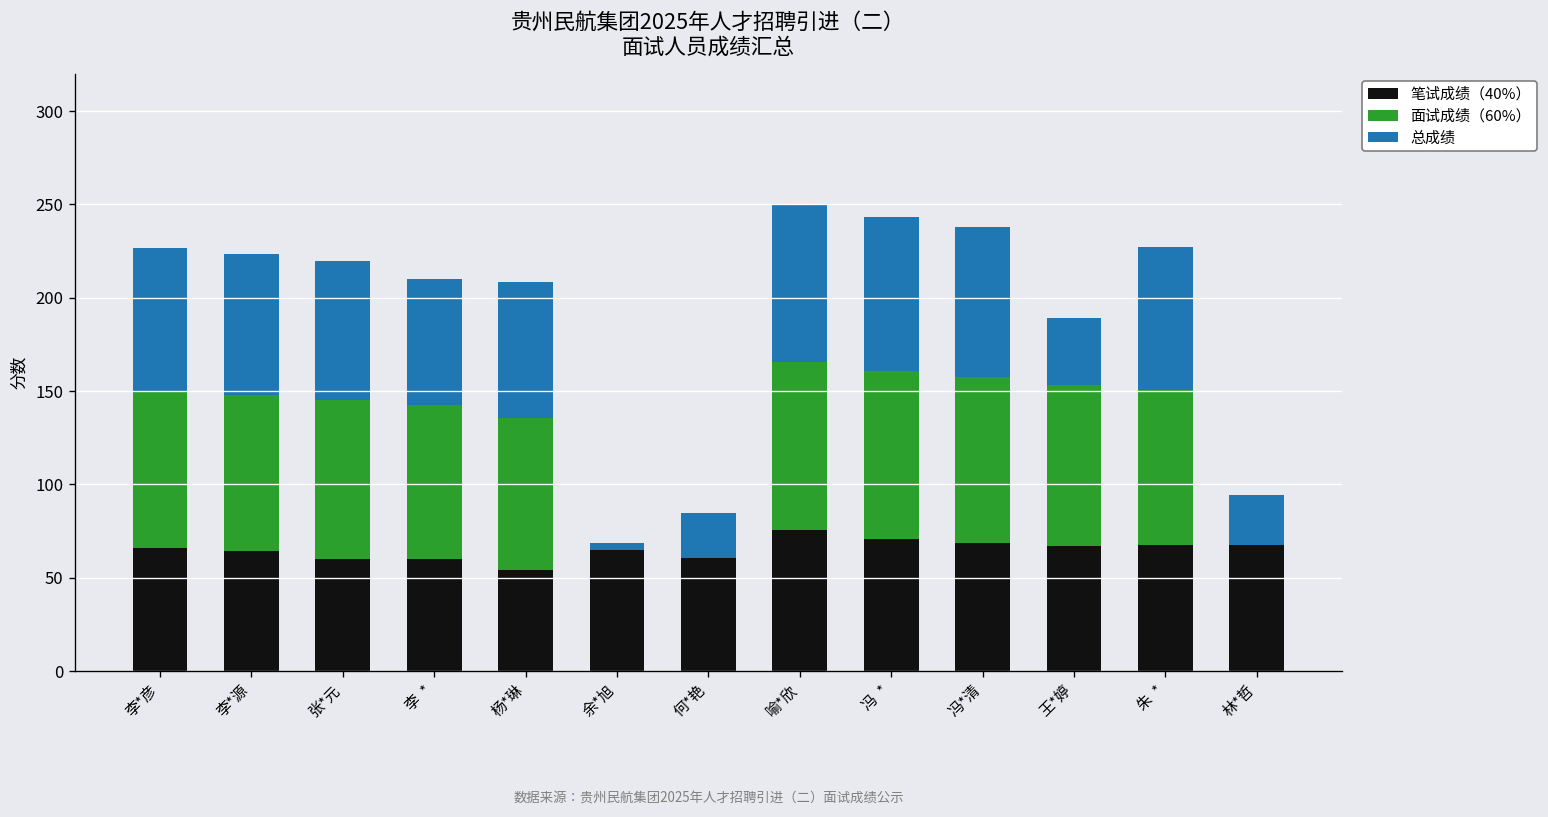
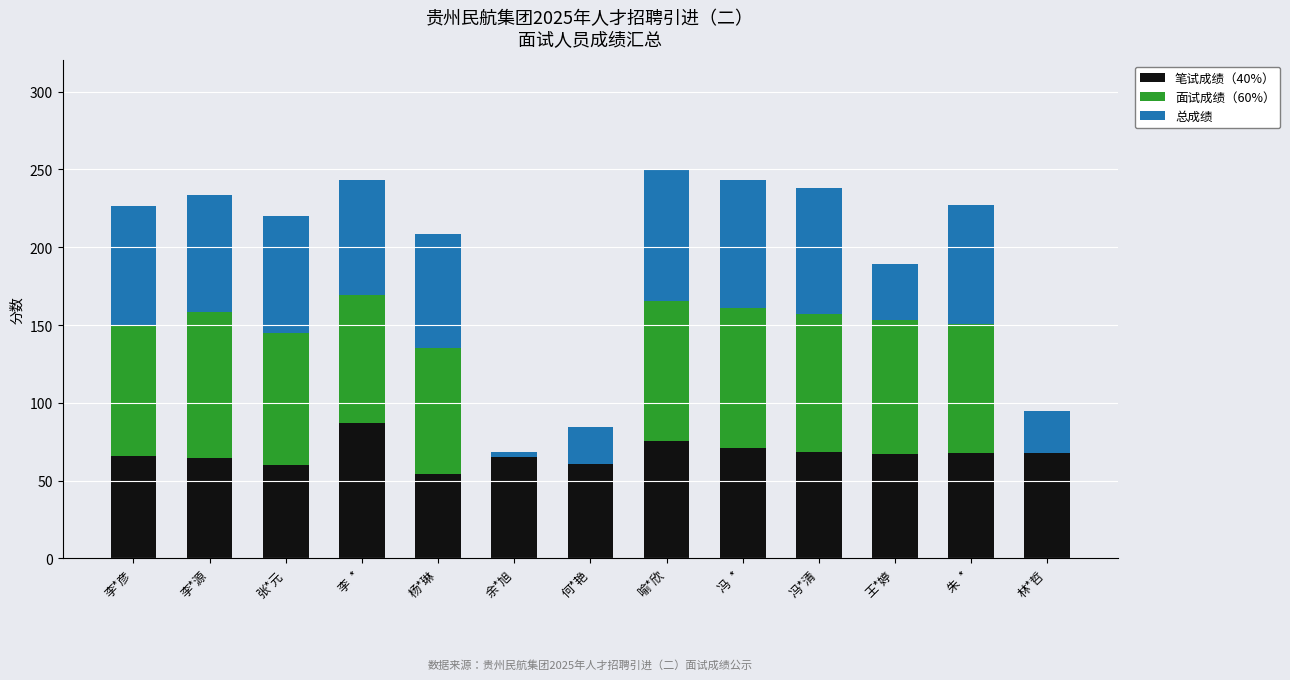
  {
    "笔试成绩（40%）": {
      "李*彦": 66,
      "李*源": 64,
      "张*元": 60,
-     "李 *": 60,
+     "李 *": 87,
      "杨*琳": 54,
      "余*旭": 65,
      "何*艳": 61,
      "喻*欣": 76,
      "冯 *": 71,
      "冯*清": 69,
      "王*婷": 67,
      "朱 *": 68,
      "林*哲": 68
    },
    "面试成绩（60%）": {
      "李*彦": 84,
-     "李*源": 83,
+     "李*源": 94,
      "张*元": 85,
      "李 *": 82,
      "杨*琳": 81,
      "余*旭": 0,
      "何*艳": 0,
      "喻*欣": 90,
      "冯 *": 90,
      "冯*清": 89,
      "王*婷": 86,
      "朱 *": 83,
      "林*哲": 0
    },
    "总成绩": {
      "李*彦": 77,
      "李*源": 76,
      "张*元": 75,
-     "李 *": 67,
+     "李 *": 74,
      "杨*琳": 73,
      "余*旭": 4,
      "何*艳": 24,
      "喻*欣": 84,
      "冯 *": 82,
      "冯*清": 81,
      "王*婷": 36,
      "朱 *": 77,
      "林*哲": 27
    }
  }
